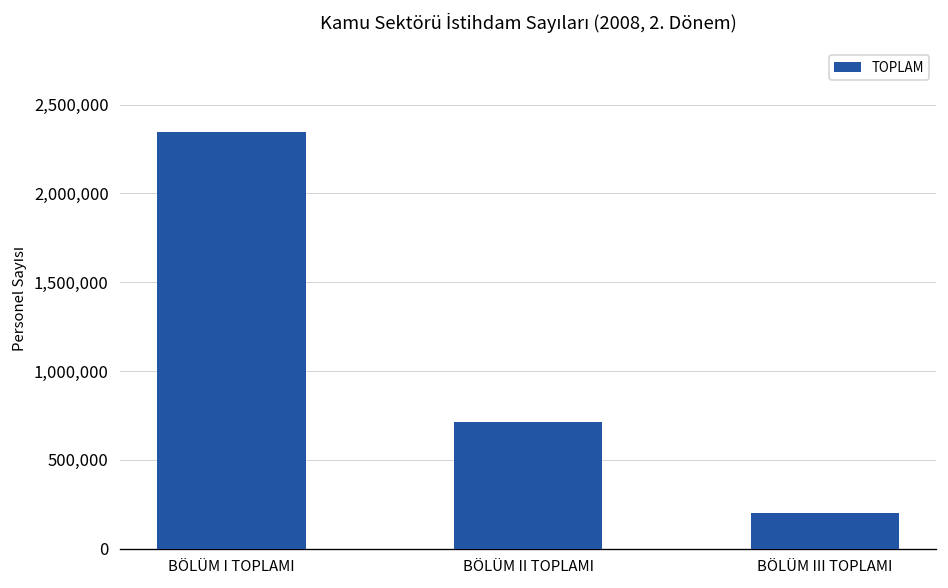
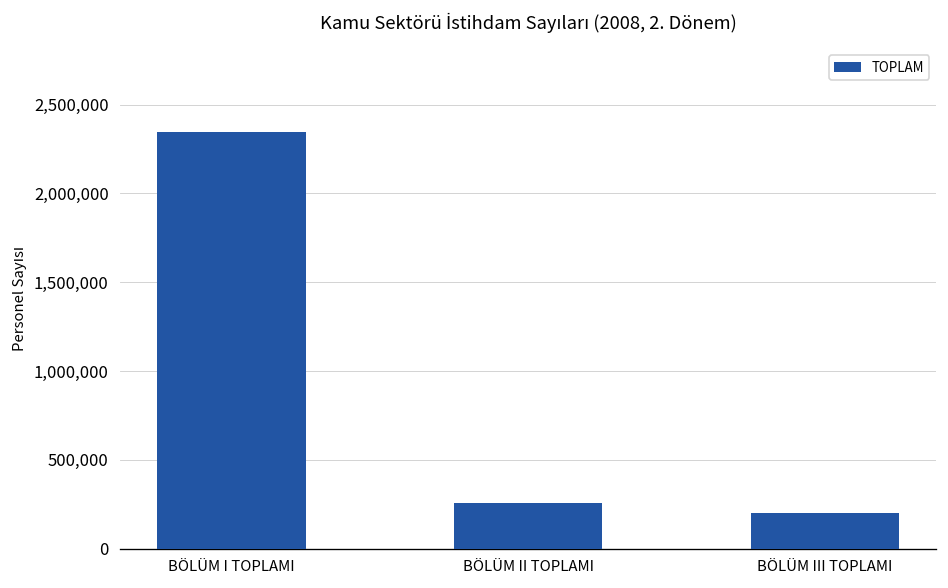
  {
    "BÖLÜM I TOPLAMI": "2,350,000",
-   "BÖLÜM II TOPLAMI": "710,000",
+   "BÖLÜM II TOPLAMI": "260,000",
    "BÖLÜM III TOPLAMI": "200,000"
  }
